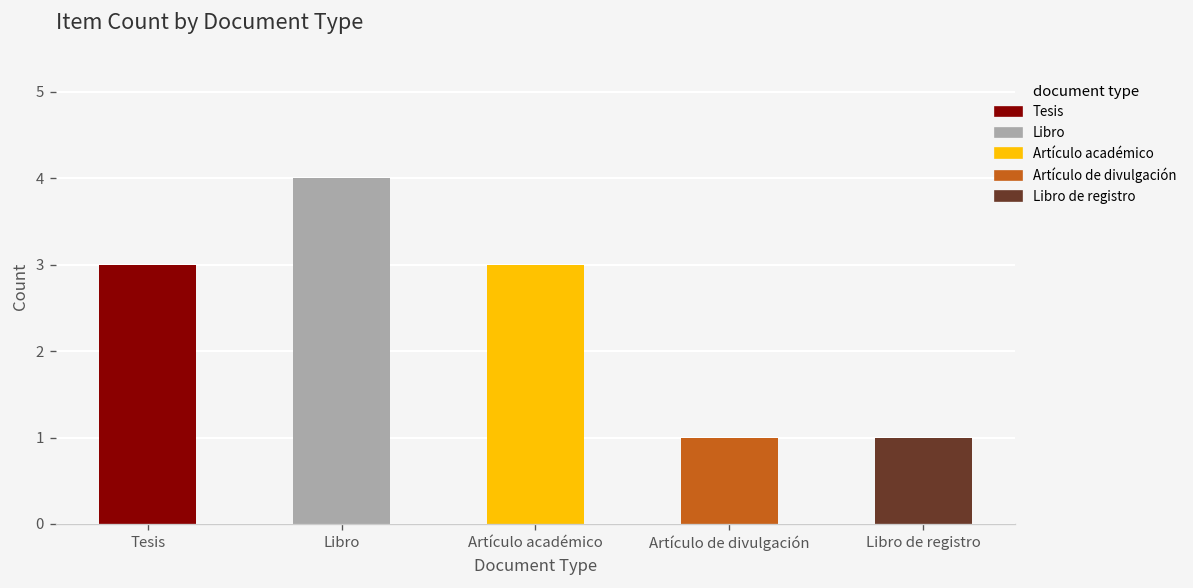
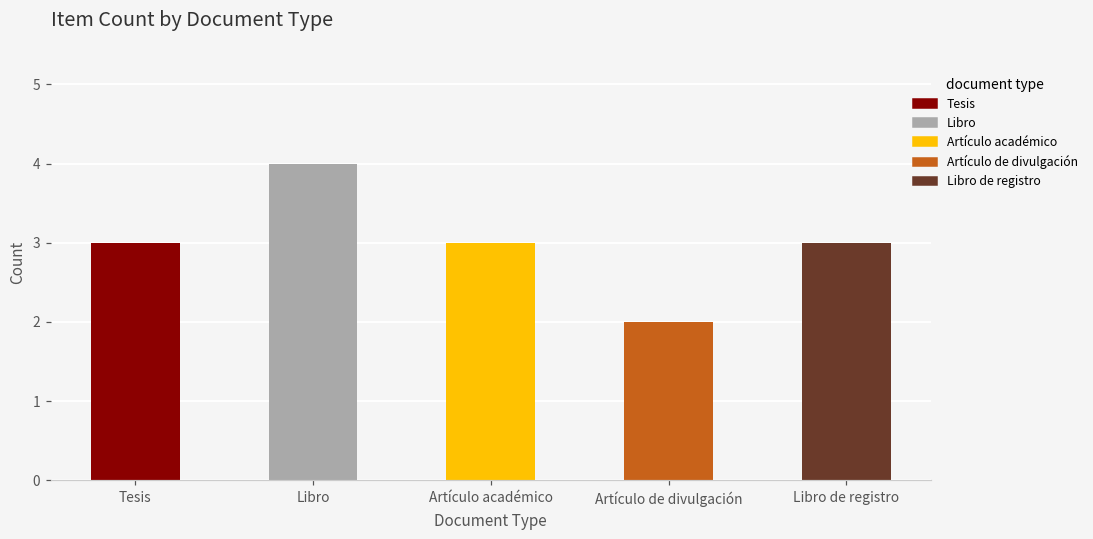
  {
    "Tesis": 3,
    "Libro": 4,
    "Artículo académico": 3,
-   "Artículo de divulgación": 1,
-   "Libro de registro": 1
+   "Artículo de divulgación": 2,
+   "Libro de registro": 3
  }
